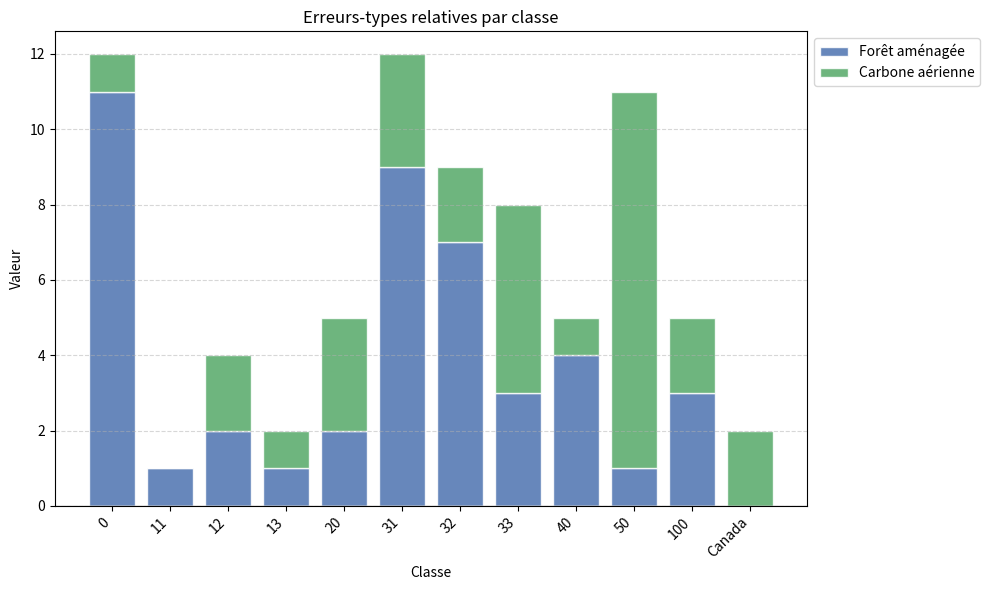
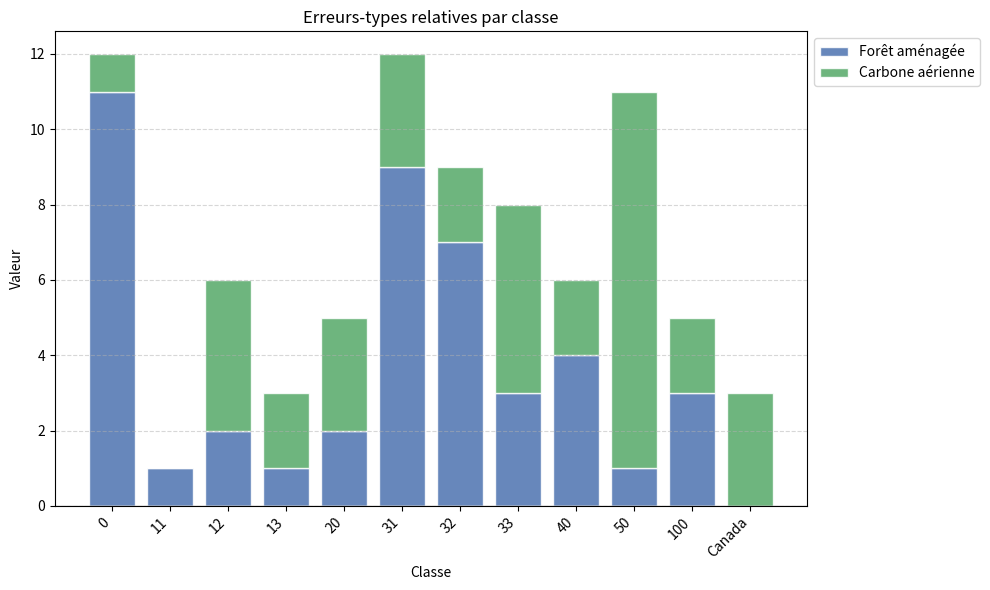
  {
    "Carbone aérienne": {
      "0": 1,
      "11": 0,
-     "12": 2,
-     "13": 1,
+     "12": 4,
+     "13": 2,
      "20": 3,
      "31": 3,
      "32": 2,
      "33": 5,
-     "40": 1,
+     "40": 2,
      "50": 10,
      "100": 2,
-     "Canada": 2
+     "Canada": 3
    }
  }
